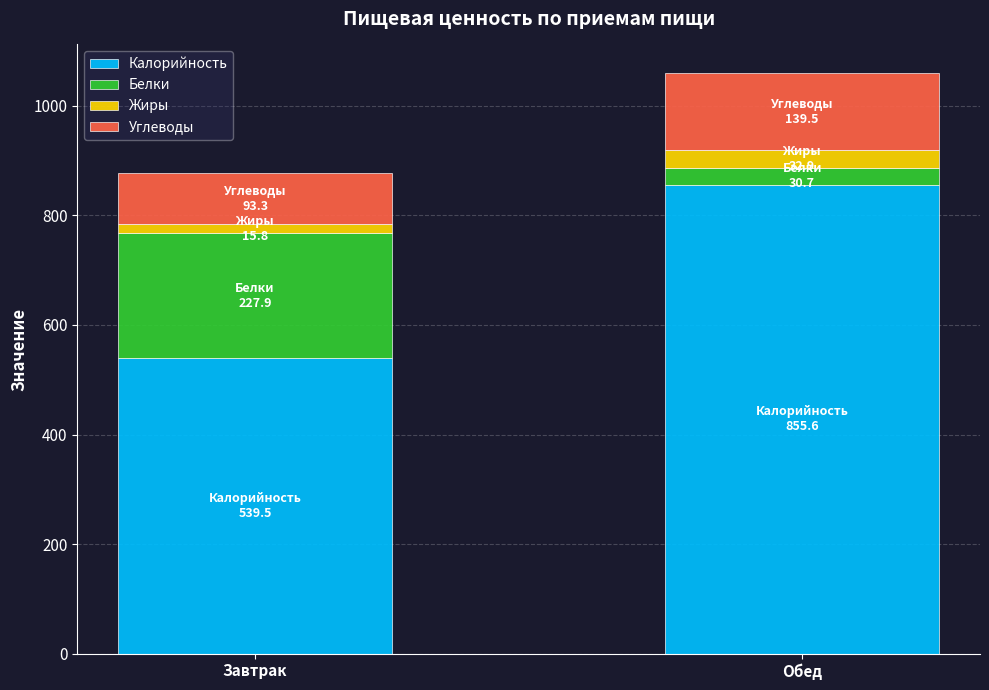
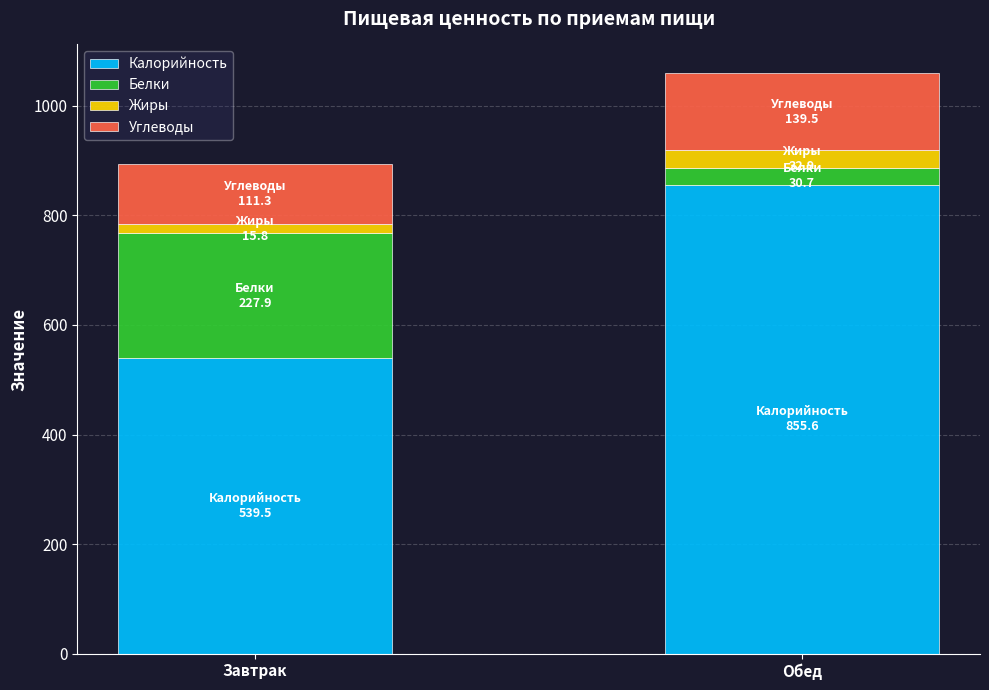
  {
    "Углеводы": {
-     "Завтрак": 93.3
+     "Завтрак": 111.3
    }
  }
